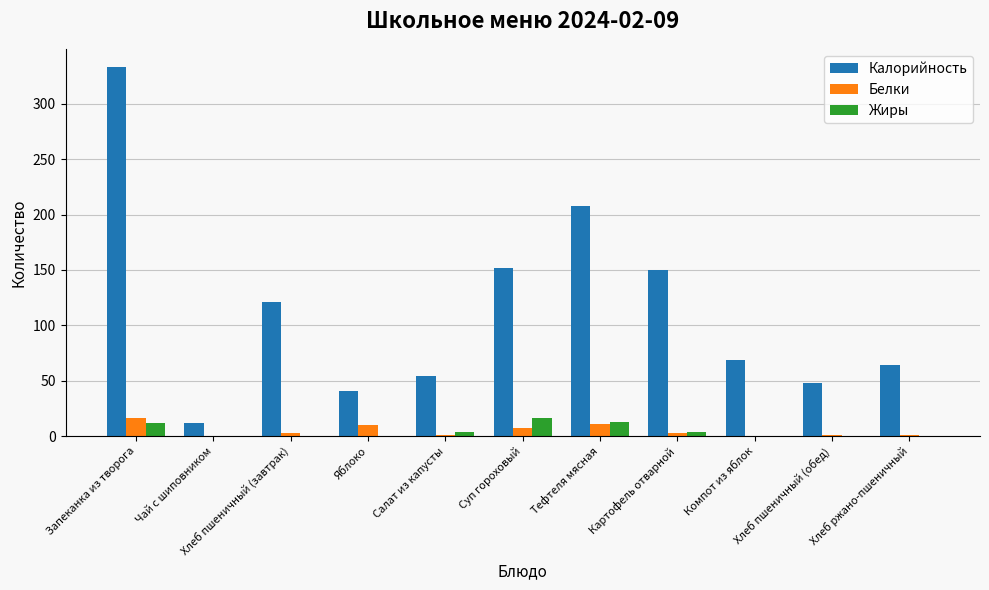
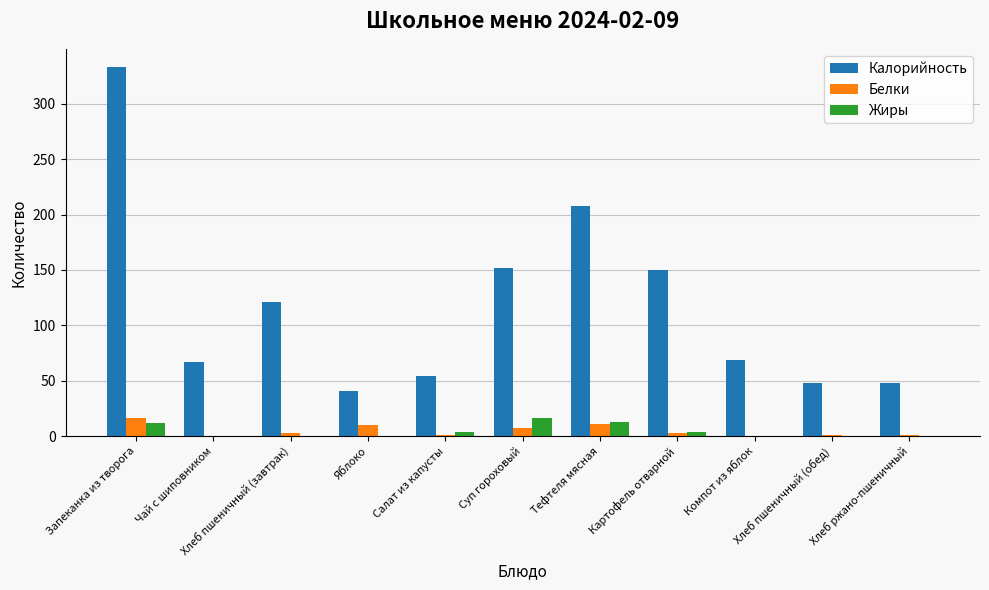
  {
    "Калорийность": {
      "Запеканка из творога": 333,
-     "Чай с шиповником": 12,
+     "Чай с шиповником": 67,
      "Хлеб пшеничный (завтрак)": 121,
      "Яблоко": 41,
      "Салат из капусты": 54,
      "Суп гороховый": 152,
      "Тефтеля мясная": 208,
      "Картофель отварной": 150,
      "Компот из яблок": 69,
      "Хлеб пшеничный (обед)": 48,
-     "Хлеб ржано-пшеничный": 64
+     "Хлеб ржано-пшеничный": 48
    },
    "Белки": {
      "Запеканка из творога": 16,
      "Чай с шиповником": 0,
      "Хлеб пшеничный (завтрак)": 3,
      "Яблоко": 10,
      "Суп гороховый": 7,
      "Тефтеля мясная": 11,
      "Картофель отварной": 3,
      "Компот из яблок": 0
    },
    "Жиры": {
      "Запеканка из творога": 12,
      "Чай с шиповником": 0,
      "Хлеб пшеничный (завтрак)": 0,
      "Яблоко": 0,
      "Салат из капусты": 4,
      "Суп гороховый": 16,
      "Тефтеля мясная": 13,
      "Картофель отварной": 4,
      "Компот из яблок": 0,
      "Хлеб пшеничный (обед)": 0,
      "Хлеб ржано-пшеничный": 0
    }
  }
